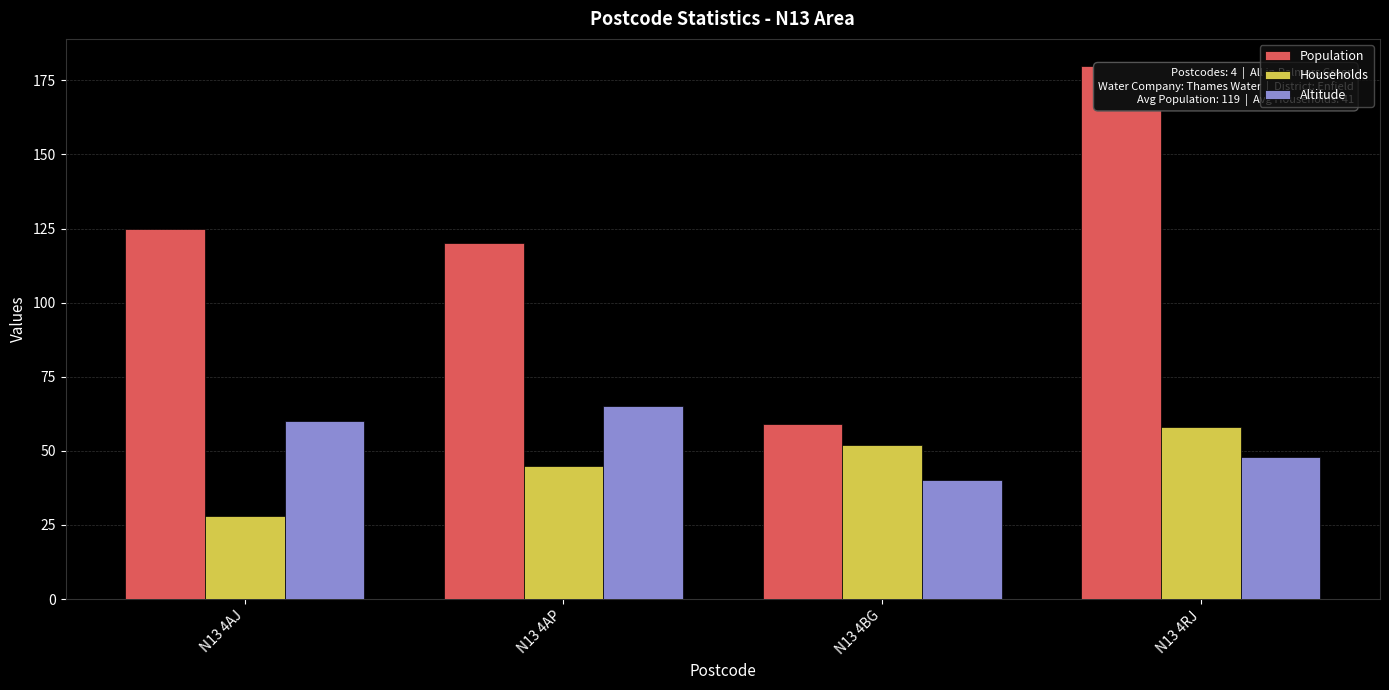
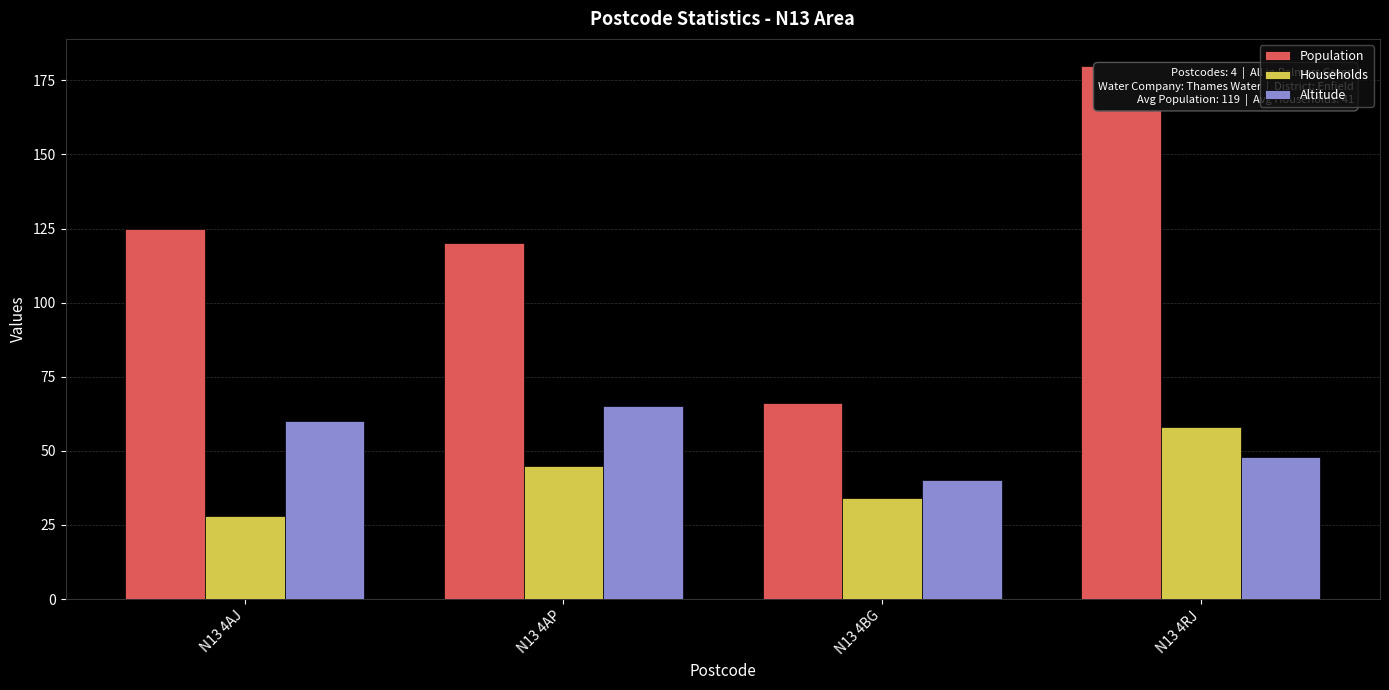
  {
    "Population": {
      "N13 4AJ": 125,
      "N13 4AP": 120,
-     "N13 4BG": 59
+     "N13 4BG": 66
    },
    "Households": {
      "N13 4AJ": 28,
      "N13 4AP": 45,
-     "N13 4BG": 52,
+     "N13 4BG": 34,
      "N13 4RJ": 58
    },
    "Altitude": {
      "N13 4AJ": 60,
      "N13 4AP": 65,
      "N13 4BG": 40,
      "N13 4RJ": 48
    }
  }
